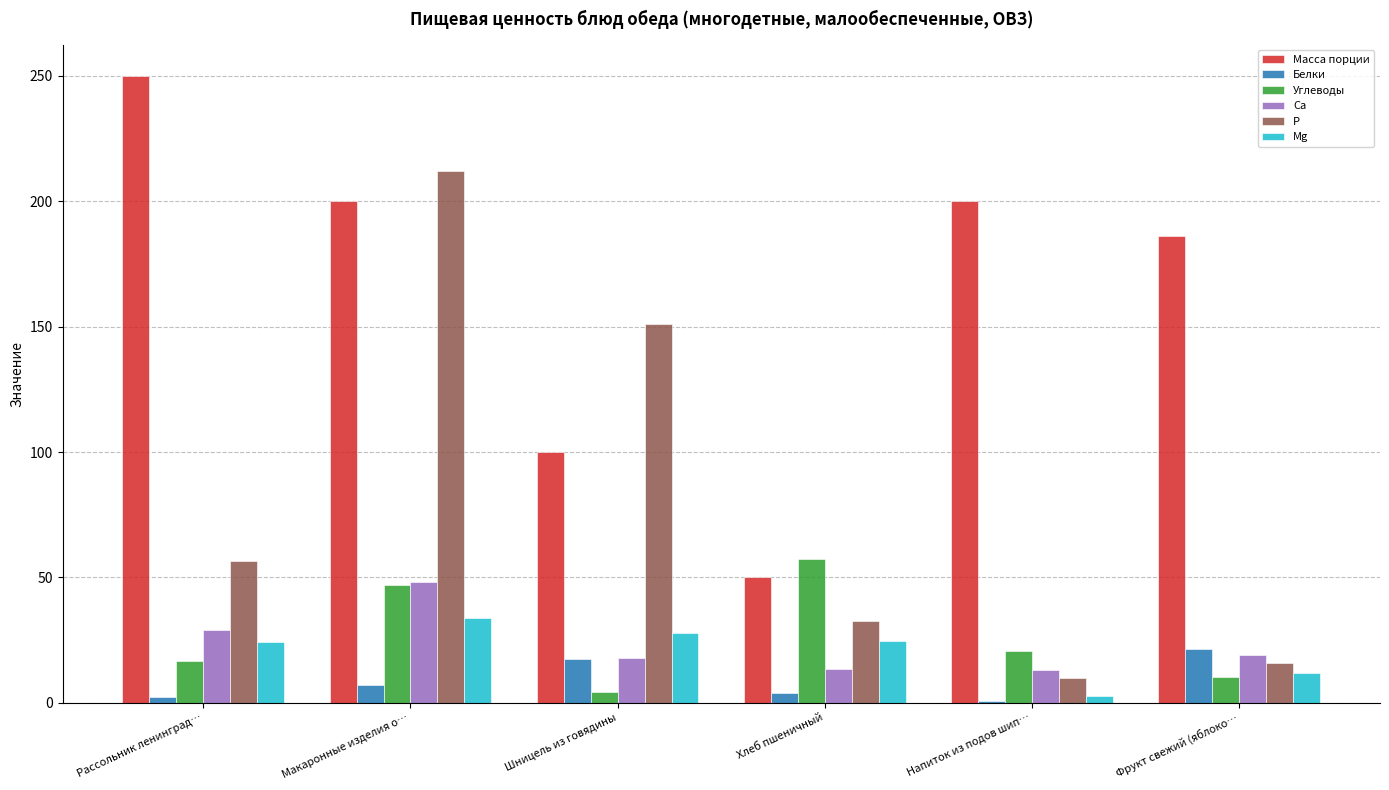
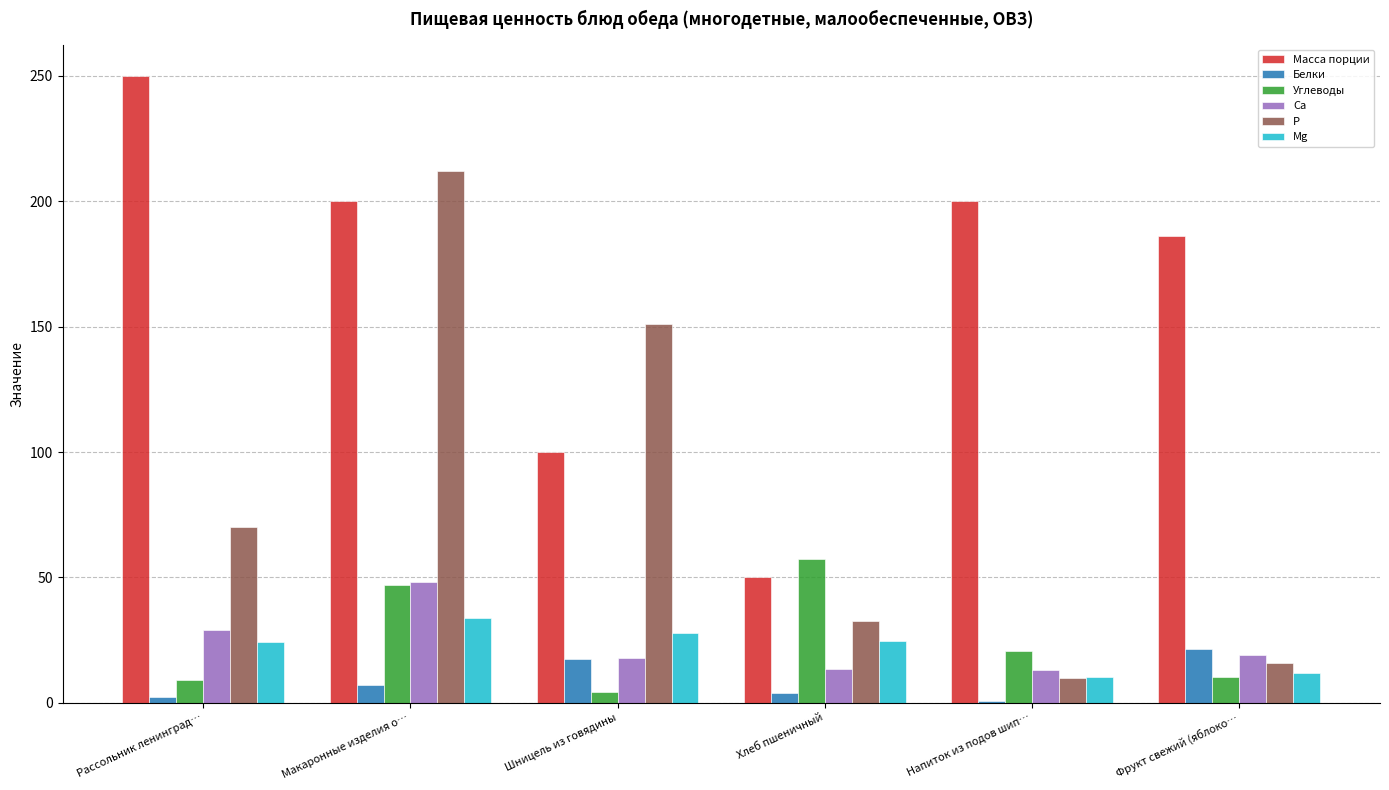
  {
    "Масса порции": {
      "Рассольник ленинград…": 250,
      "Макаронные изделия о…": 200,
      "Шницель из говядины": 100,
      "Хлеб пшеничный": 50,
      "Напиток из подов шип…": 200,
      "Фрукт свежий (яблоко…": 186
    },
    "Белки": {
      "Рассольник ленинград…": 2,
      "Макаронные изделия о…": 7,
      "Шницель из говядины": 18,
      "Хлеб пшеничный": 4,
      "Фрукт свежий (яблоко…": 22
    },
    "Углеводы": {
-     "Рассольник ленинград…": 17,
+     "Рассольник ленинград…": 9,
      "Макаронные изделия о…": 47,
      "Шницель из говядины": 4,
      "Хлеб пшеничный": 57,
      "Напиток из подов шип…": 21,
      "Фрукт свежий (яблоко…": 10
    },
    "Са": {
      "Рассольник ленинград…": 29,
      "Макаронные изделия о…": 48,
      "Шницель из говядины": 18,
      "Хлеб пшеничный": 13,
      "Напиток из подов шип…": 13,
      "Фрукт свежий (яблоко…": 19
    },
    "Р": {
-     "Рассольник ленинград…": 57,
+     "Рассольник ленинград…": 70,
      "Макаронные изделия о…": 212,
      "Шницель из говядины": 151,
      "Хлеб пшеничный": 33,
      "Напиток из подов шип…": 10,
      "Фрукт свежий (яблоко…": 16
    },
    "Мg": {
      "Рассольник ленинград…": 24,
      "Макаронные изделия о…": 34,
      "Шницель из говядины": 28,
      "Хлеб пшеничный": 25,
-     "Напиток из подов шип…": 3,
+     "Напиток из подов шип…": 10,
      "Фрукт свежий (яблоко…": 12
    }
  }
